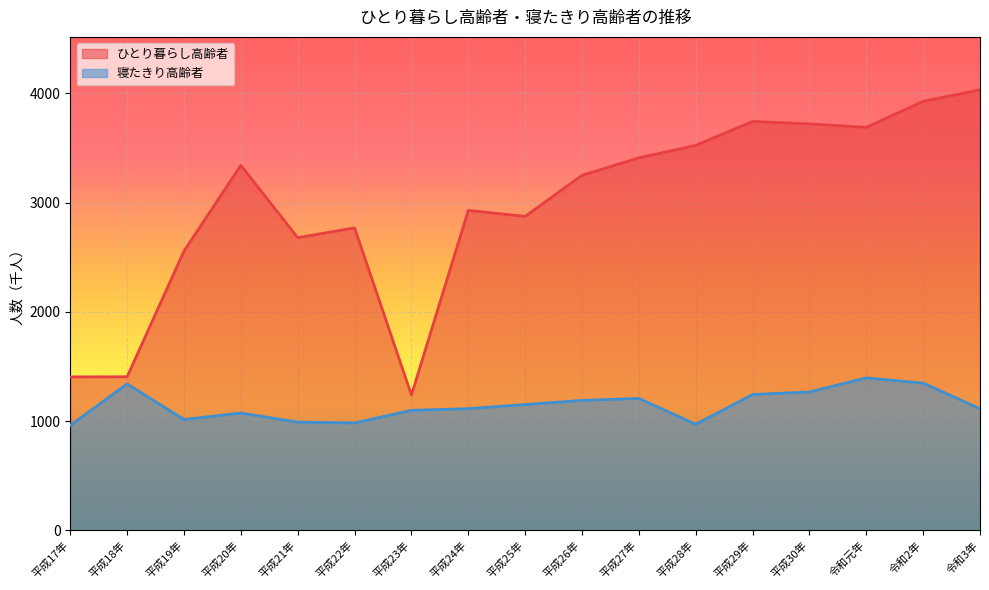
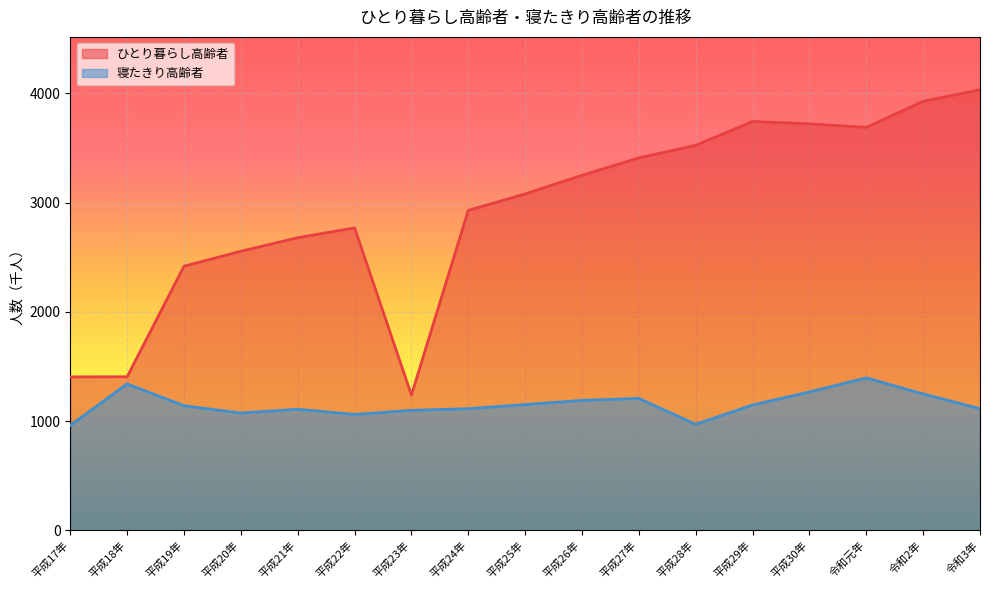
  {
    "ひとり暮らし高齢者": {
      "平成17年": 1410,
      "平成18年": 1410,
-     "平成19年": 2560,
-     "平成20年": 3340,
+     "平成19年": 2420,
+     "平成20年": 2560,
      "平成21年": 2680,
      "平成22年": 2770,
      "平成23年": 1240,
      "平成24年": 2930,
-     "平成25年": 2870,
+     "平成25年": 3080,
      "平成26年": 3250,
      "平成27年": 3410,
      "平成28年": 3520,
      "平成29年": 3740,
      "平成30年": 3720,
      "令和元年": 3690,
      "令和2年": 3930,
      "令和3年": 4030
    },
    "寝たきり高齢者": {
      "平成17年": 960,
      "平成18年": 1340,
-     "平成19年": 1020,
+     "平成19年": 1140,
      "平成20年": 1070,
-     "平成21年": 990,
-     "平成22年": 980,
+     "平成21年": 1110,
+     "平成22年": 1060,
      "平成23年": 1100,
      "平成24年": 1110,
      "平成25年": 1150,
      "平成26年": 1190,
      "平成27年": 1210,
      "平成28年": 970,
-     "平成29年": 1240,
+     "平成29年": 1150,
      "平成30年": 1270,
      "令和元年": 1400,
-     "令和2年": 1350,
+     "令和2年": 1250,
      "令和3年": 1110
    }
  }
